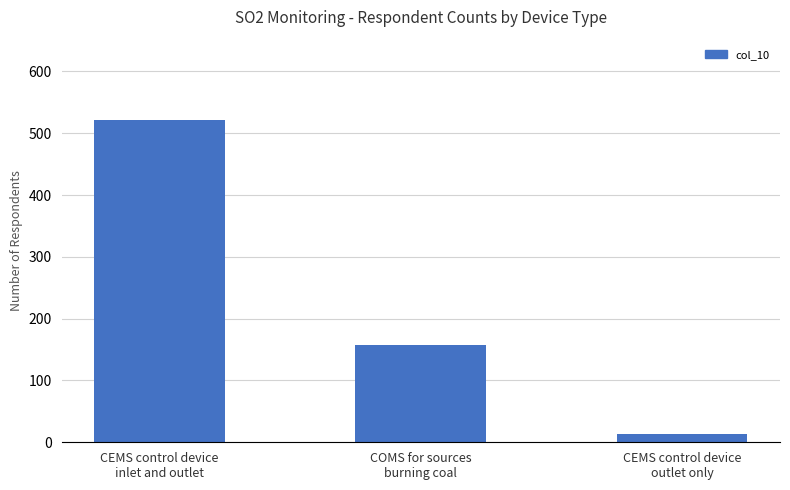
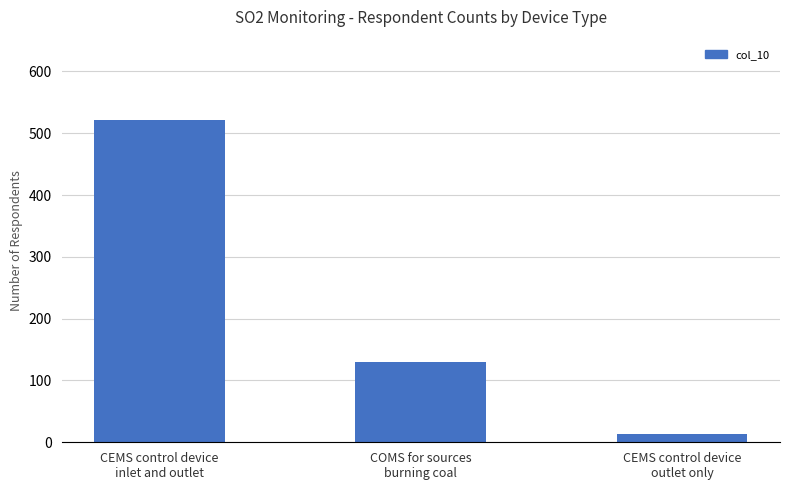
  {
    "CEMS control device inlet and outlet": 520,
-   "COMS for sources burning coal": 160,
+   "COMS for sources burning coal": 130,
    "CEMS control device outlet only": 10
  }
